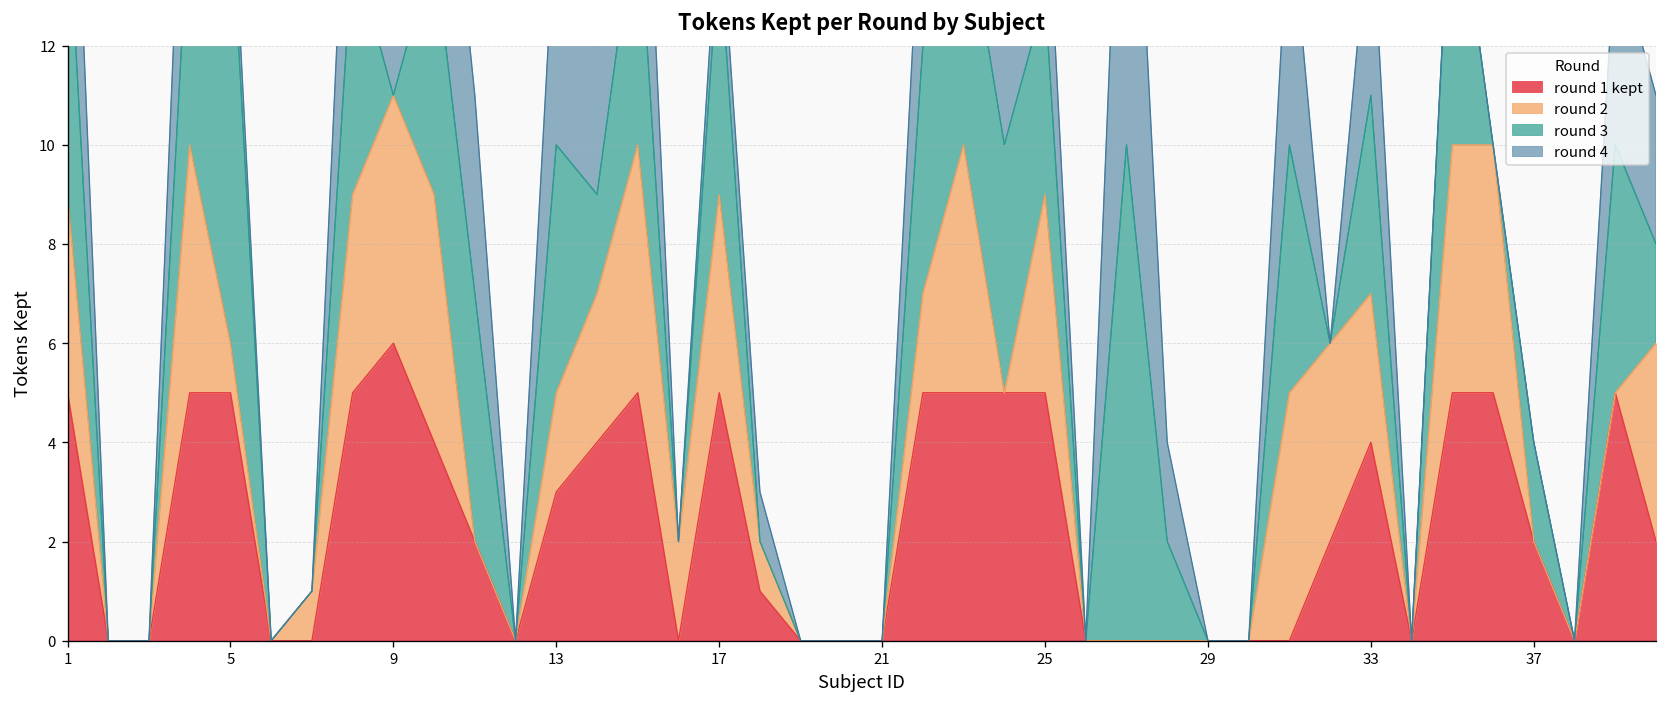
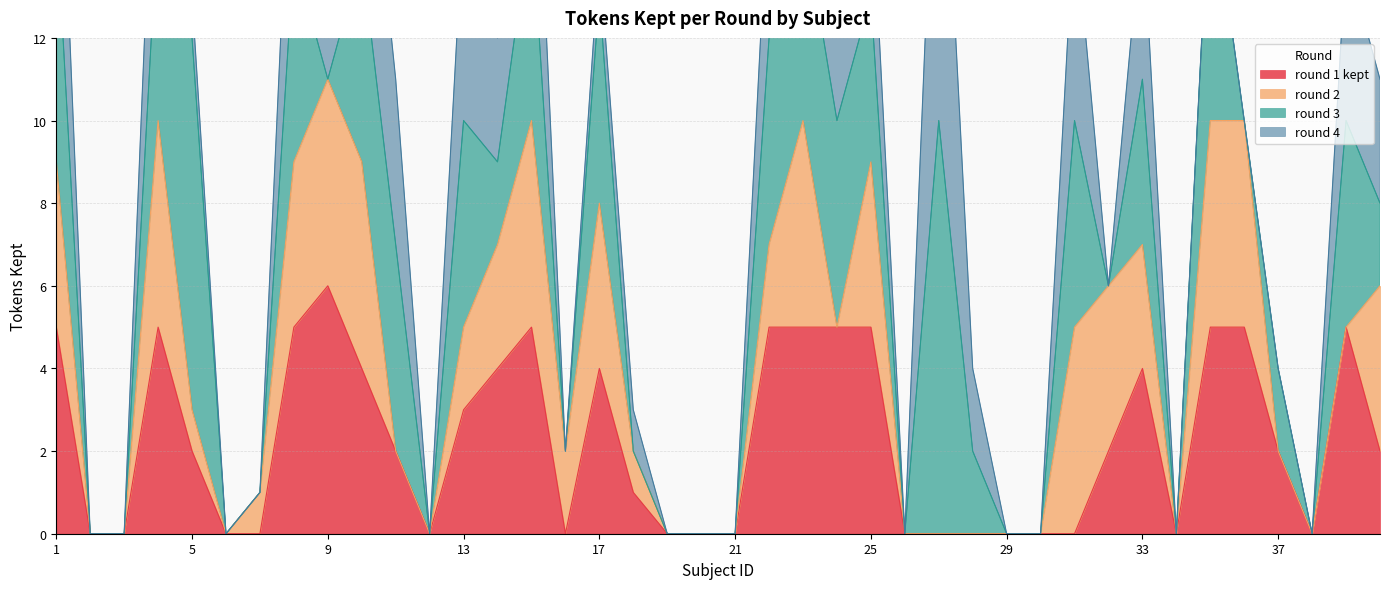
  {
    "round 1 kept": {
      "1": 5,
-     "5": 5,
+     "5": 2,
      "9": 6,
      "13": 3,
-     "17": 5,
+     "17": 4,
      "25": 5,
      "33": 4
    },
    "round 2": {
      "1": 9,
      "13": 5,
      "25": 9,
      "33": 7
    }
  }
